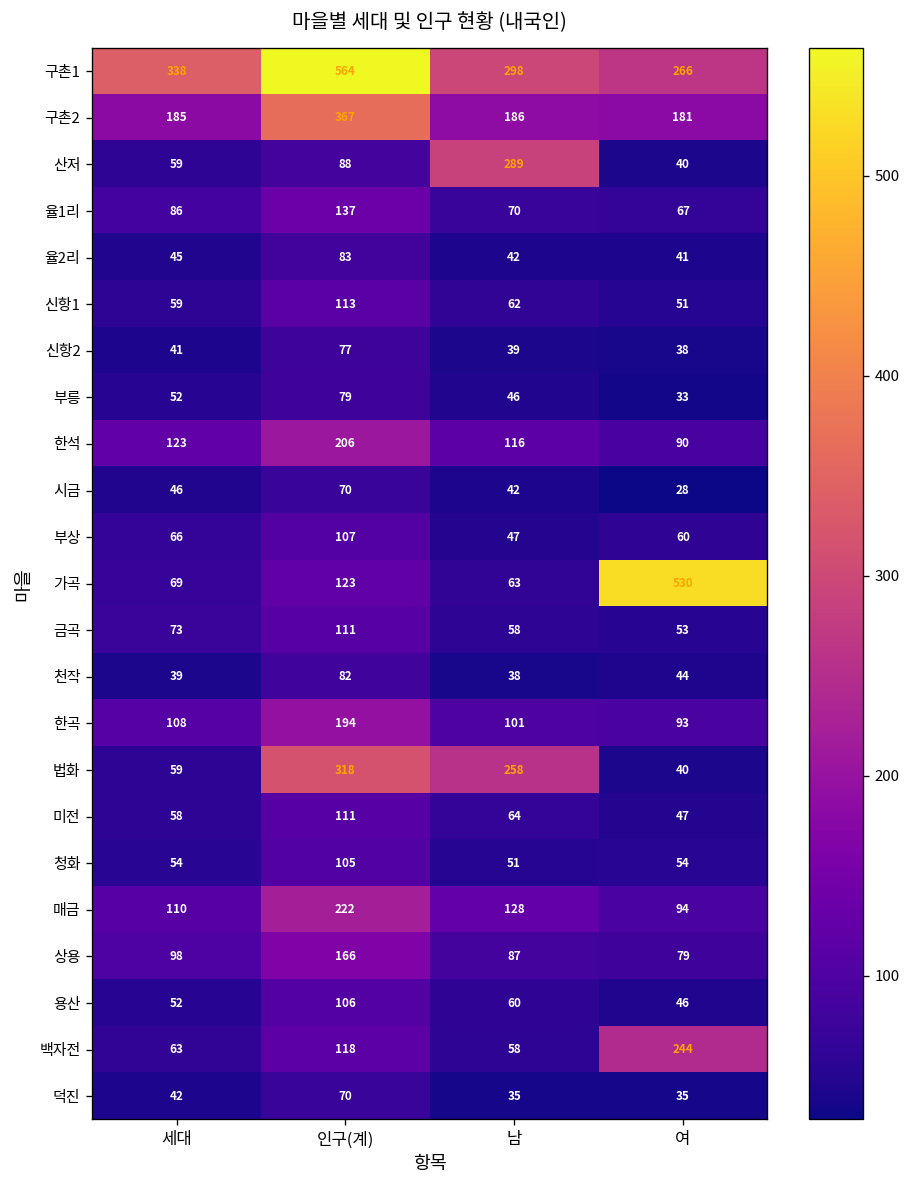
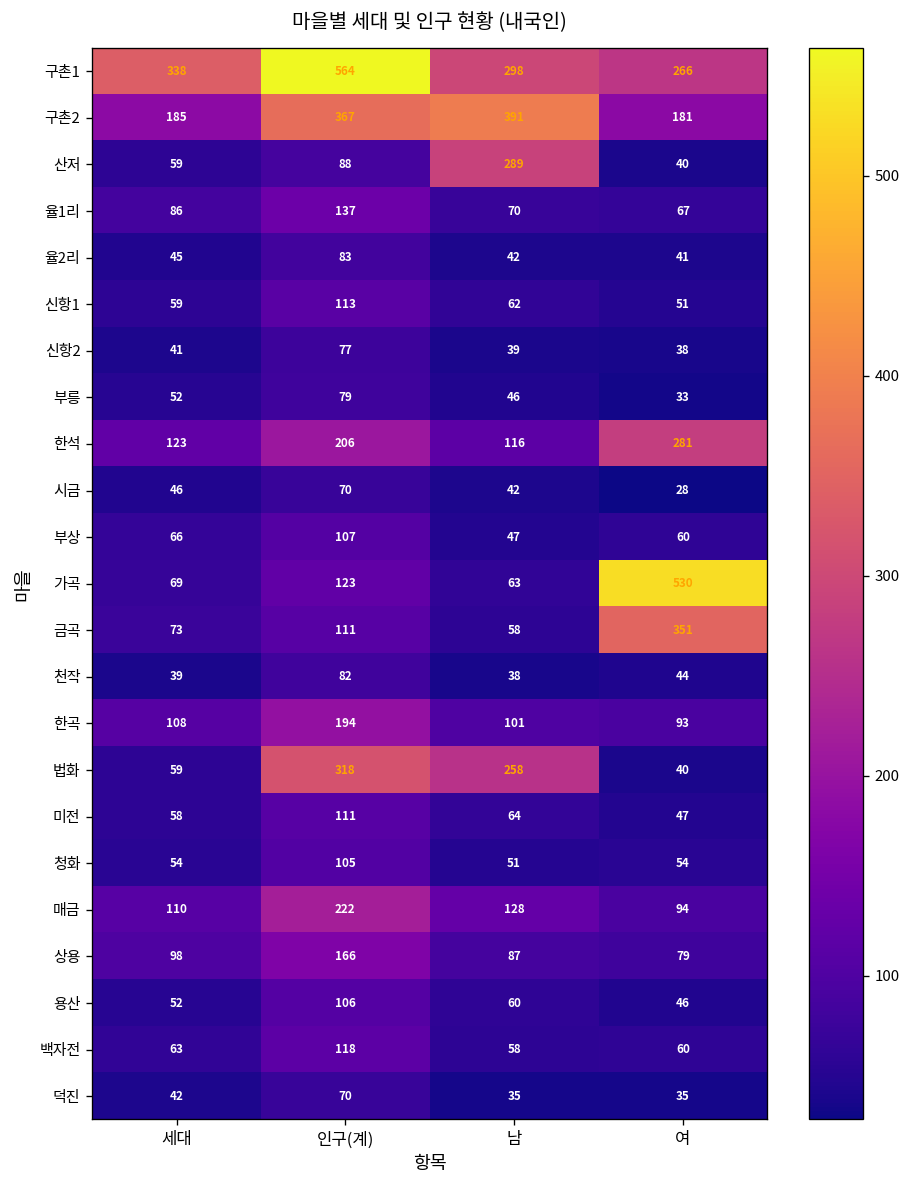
  {
    "구촌1": {
      "세대": 338,
      "인구(계)": 564,
      "남": 298,
      "여": 266
    },
    "구촌2": {
      "세대": 185,
      "인구(계)": 367,
-     "남": 186,
+     "남": 391,
      "여": 181
    },
    "산저": {
      "세대": 59,
      "인구(계)": 88,
      "남": 289,
      "여": 40
    },
    "율1리": {
      "세대": 86,
      "인구(계)": 137,
      "남": 70,
      "여": 67
    },
    "율2리": {
      "세대": 45,
      "인구(계)": 83,
      "남": 42,
      "여": 41
    },
    "신항1": {
      "세대": 59,
      "인구(계)": 113,
      "남": 62,
      "여": 51
    },
    "신항2": {
      "세대": 41,
      "인구(계)": 77,
      "남": 39,
      "여": 38
    },
    "부릉": {
      "세대": 52,
      "인구(계)": 79,
      "남": 46,
      "여": 33
    },
    "한석": {
      "세대": 123,
      "인구(계)": 206,
      "남": 116,
-     "여": 90
+     "여": 281
    },
    "시금": {
      "세대": 46,
      "인구(계)": 70,
      "남": 42,
      "여": 28
    },
    "부상": {
      "세대": 66,
      "인구(계)": 107,
      "남": 47,
      "여": 60
    },
    "가곡": {
      "세대": 69,
      "인구(계)": 123,
      "남": 63,
      "여": 530
    },
    "금곡": {
      "세대": 73,
      "인구(계)": 111,
      "남": 58,
-     "여": 53
+     "여": 351
    },
    "천작": {
      "세대": 39,
      "인구(계)": 82,
      "남": 38,
      "여": 44
    },
    "한곡": {
      "세대": 108,
      "인구(계)": 194,
      "남": 101,
      "여": 93
    },
    "법화": {
      "세대": 59,
      "인구(계)": 318,
      "남": 258,
      "여": 40
    },
    "미전": {
      "세대": 58,
      "인구(계)": 111,
      "남": 64,
      "여": 47
    },
    "청화": {
      "세대": 54,
      "인구(계)": 105,
      "남": 51,
      "여": 54
    },
    "매금": {
      "세대": 110,
      "인구(계)": 222,
      "남": 128,
      "여": 94
    },
    "상용": {
      "세대": 98,
      "인구(계)": 166,
      "남": 87,
      "여": 79
    },
    "용산": {
      "세대": 52,
      "인구(계)": 106,
      "남": 60,
      "여": 46
    },
    "백자전": {
      "세대": 63,
      "인구(계)": 118,
      "남": 58,
-     "여": 244
+     "여": 60
    },
    "덕진": {
      "세대": 42,
      "인구(계)": 70,
      "남": 35,
      "여": 35
    }
  }
